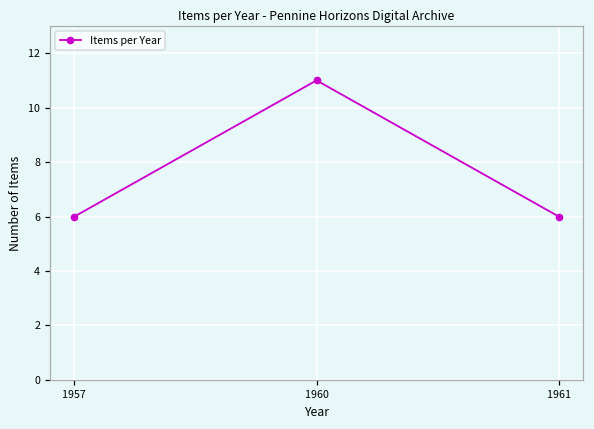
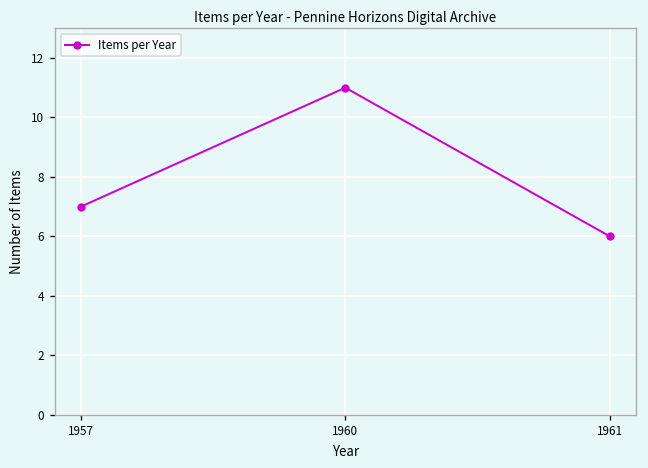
  {
-   "1957": 6,
+   "1957": 7,
    "1960": 11,
    "1961": 6
  }
